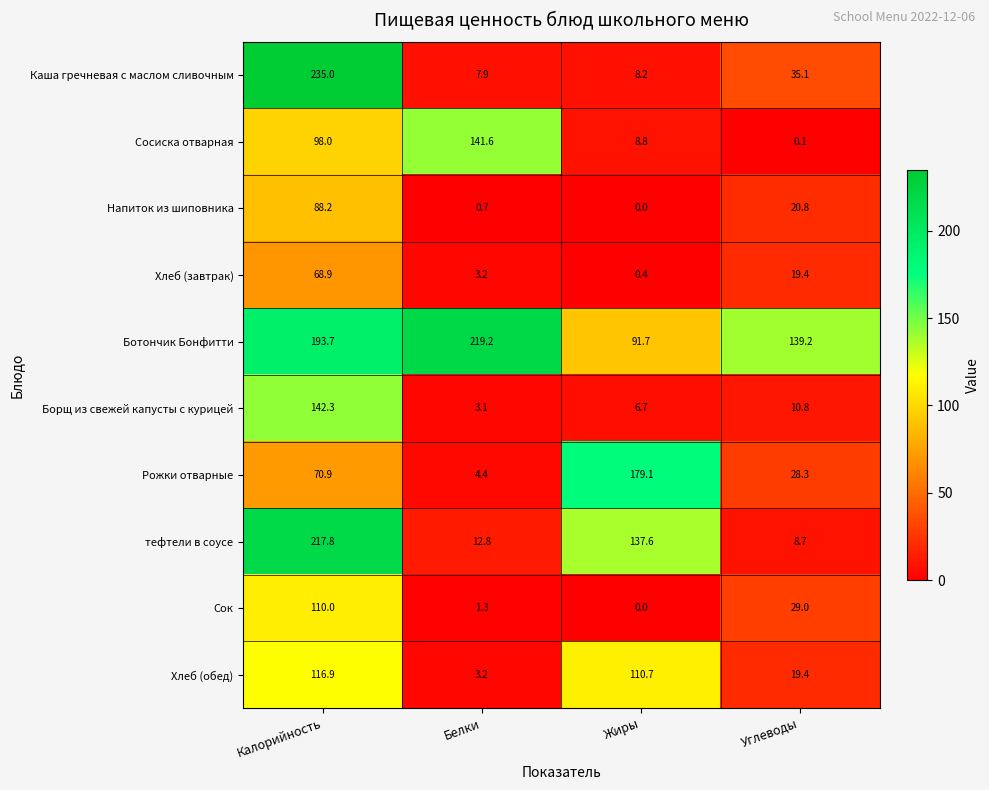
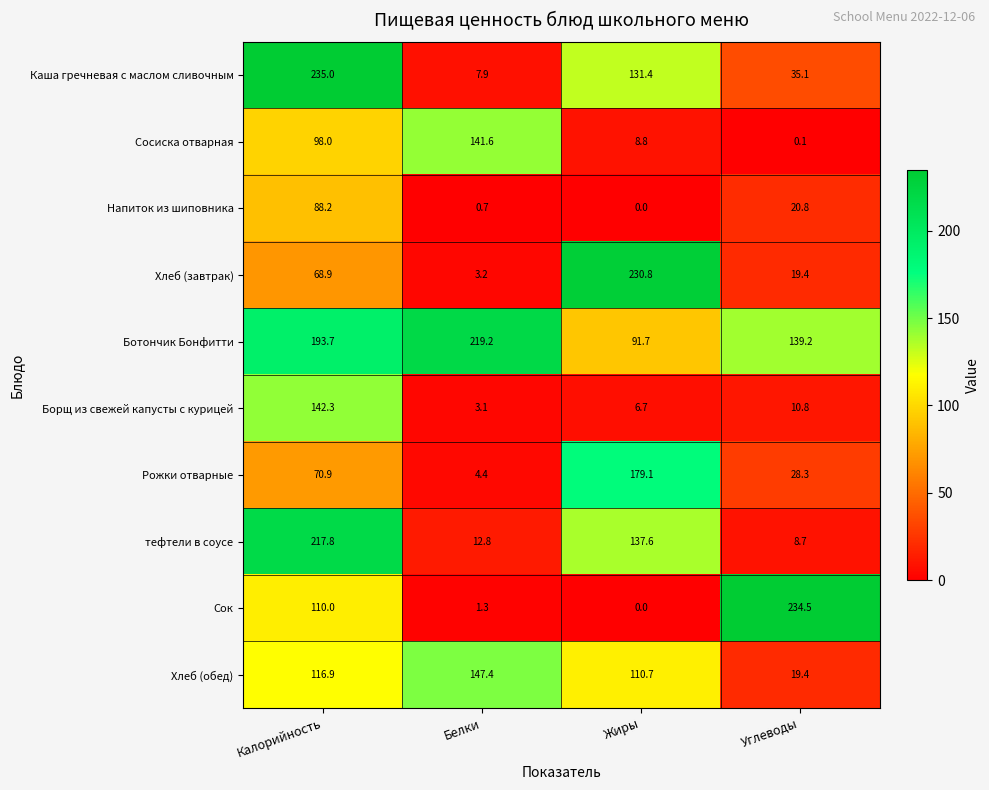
  {
    "Каша гречневая с маслом сливочным": {
      "Калорийность": 235.0,
      "Белки": 7.9,
-     "Жиры": 8.2,
+     "Жиры": 131.4,
      "Углеводы": 35.1
    },
    "Сосиска отварная": {
      "Калорийность": 98.0,
      "Белки": 141.6,
      "Жиры": 8.8,
      "Углеводы": 0.1
    },
    "Напиток из шиповника": {
      "Калорийность": 88.2,
      "Белки": 0.7,
      "Жиры": 0.0,
      "Углеводы": 20.8
    },
    "Хлеб (завтрак)": {
      "Калорийность": 68.9,
      "Белки": 3.2,
-     "Жиры": 0.4,
+     "Жиры": 230.8,
      "Углеводы": 19.4
    },
    "Ботончик Бонфитти": {
      "Калорийность": 193.7,
      "Белки": 219.2,
      "Жиры": 91.7,
      "Углеводы": 139.2
    },
    "Борщ из свежей капусты с курицей": {
      "Калорийность": 142.3,
      "Белки": 3.1,
      "Жиры": 6.7,
      "Углеводы": 10.8
    },
    "Рожки отварные": {
      "Калорийность": 70.9,
      "Белки": 4.4,
      "Жиры": 179.1,
      "Углеводы": 28.3
    },
    "тефтели в соусе": {
      "Калорийность": 217.8,
      "Белки": 12.8,
      "Жиры": 137.6,
      "Углеводы": 8.7
    },
    "Сок": {
      "Калорийность": 110.0,
      "Белки": 1.3,
      "Жиры": 0.0,
-     "Углеводы": 29.0
+     "Углеводы": 234.5
    },
    "Хлеб (обед)": {
      "Калорийность": 116.9,
-     "Белки": 3.2,
+     "Белки": 147.4,
      "Жиры": 110.7,
      "Углеводы": 19.4
    }
  }
